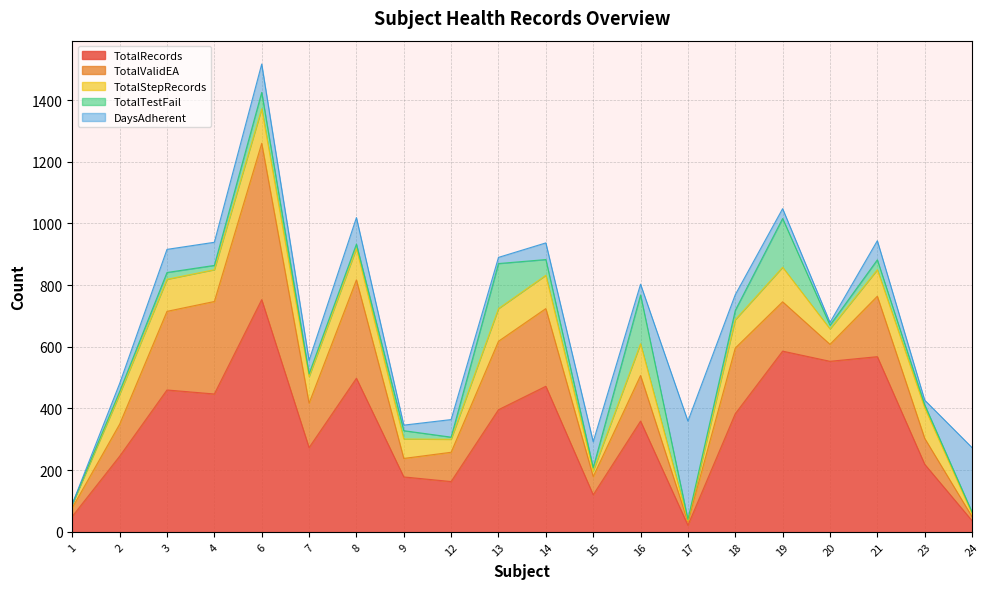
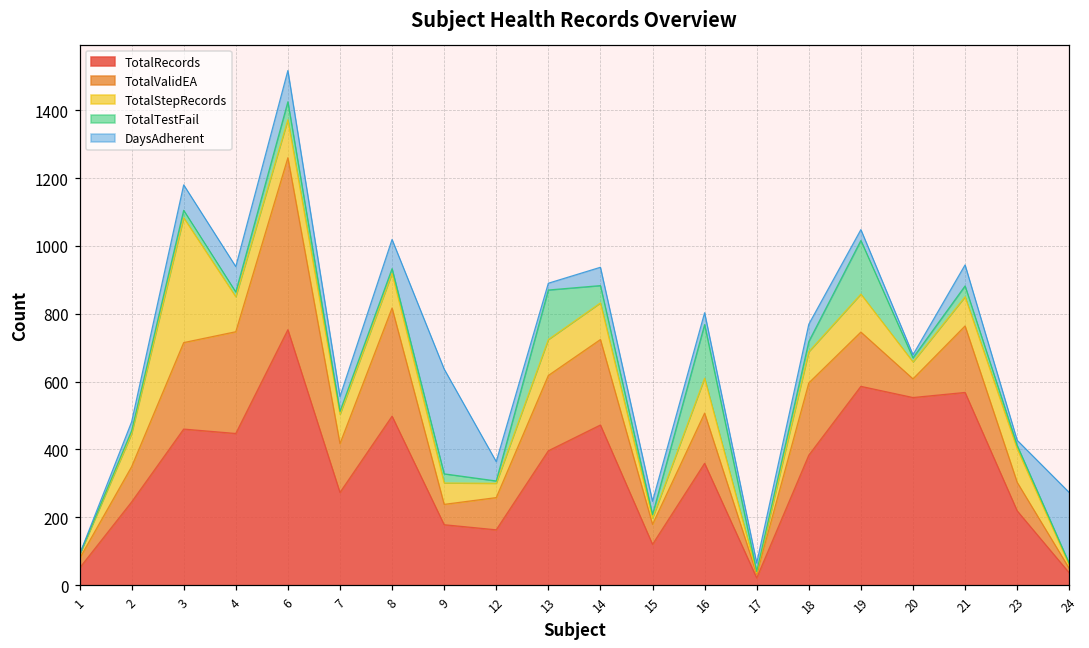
  {
    "TotalStepRecords": {
      "2": 100,
-     "3": 100,
+     "3": 370,
      "4": 100,
      "6": 110,
      "7": 90,
      "8": 100,
      "9": 60,
      "13": 110,
      "14": 110,
      "15": 20,
      "16": 100,
      "18": 90,
      "19": 110,
      "20": 50,
      "21": 90,
      "23": 100
    },
    "TotalTestFail": {
      "2": 10,
      "3": 20,
      "4": 10,
      "6": 50,
      "7": 10,
      "8": 10,
      "9": 30,
      "13": 150,
      "14": 50,
      "15": 10,
      "16": 160,
      "18": 30,
      "19": 160,
      "20": 10,
      "21": 30,
      "23": 10
    },
    "DaysAdherent": {
      "2": 30,
      "3": 80,
      "4": 80,
      "6": 90,
      "7": 40,
      "8": 90,
-     "9": 20,
+     "9": 310,
      "12": 60,
      "13": 20,
      "14": 50,
-     "15": 80,
+     "15": 40,
      "16": 40,
-     "17": 320,
+     "17": 30,
      "18": 50,
      "19": 30,
      "20": 10,
      "21": 60,
      "23": 20,
      "24": 210
    }
  }
